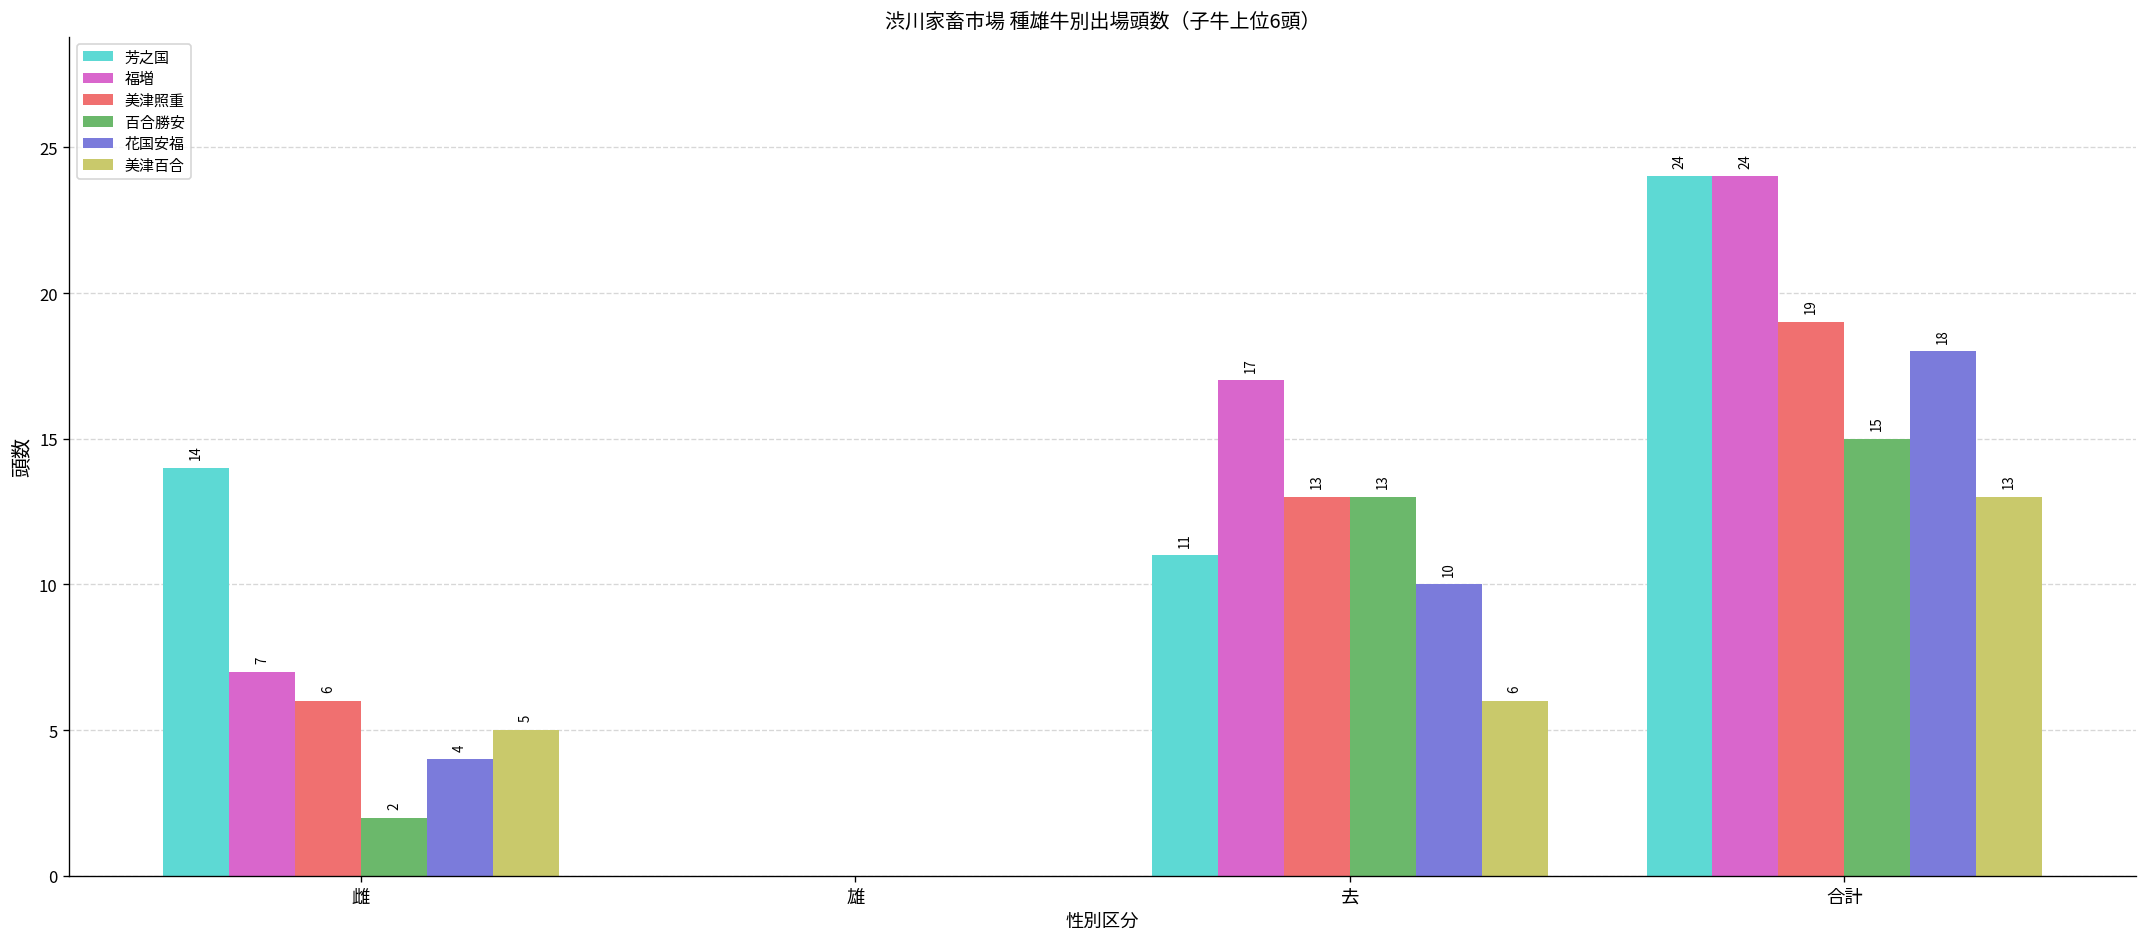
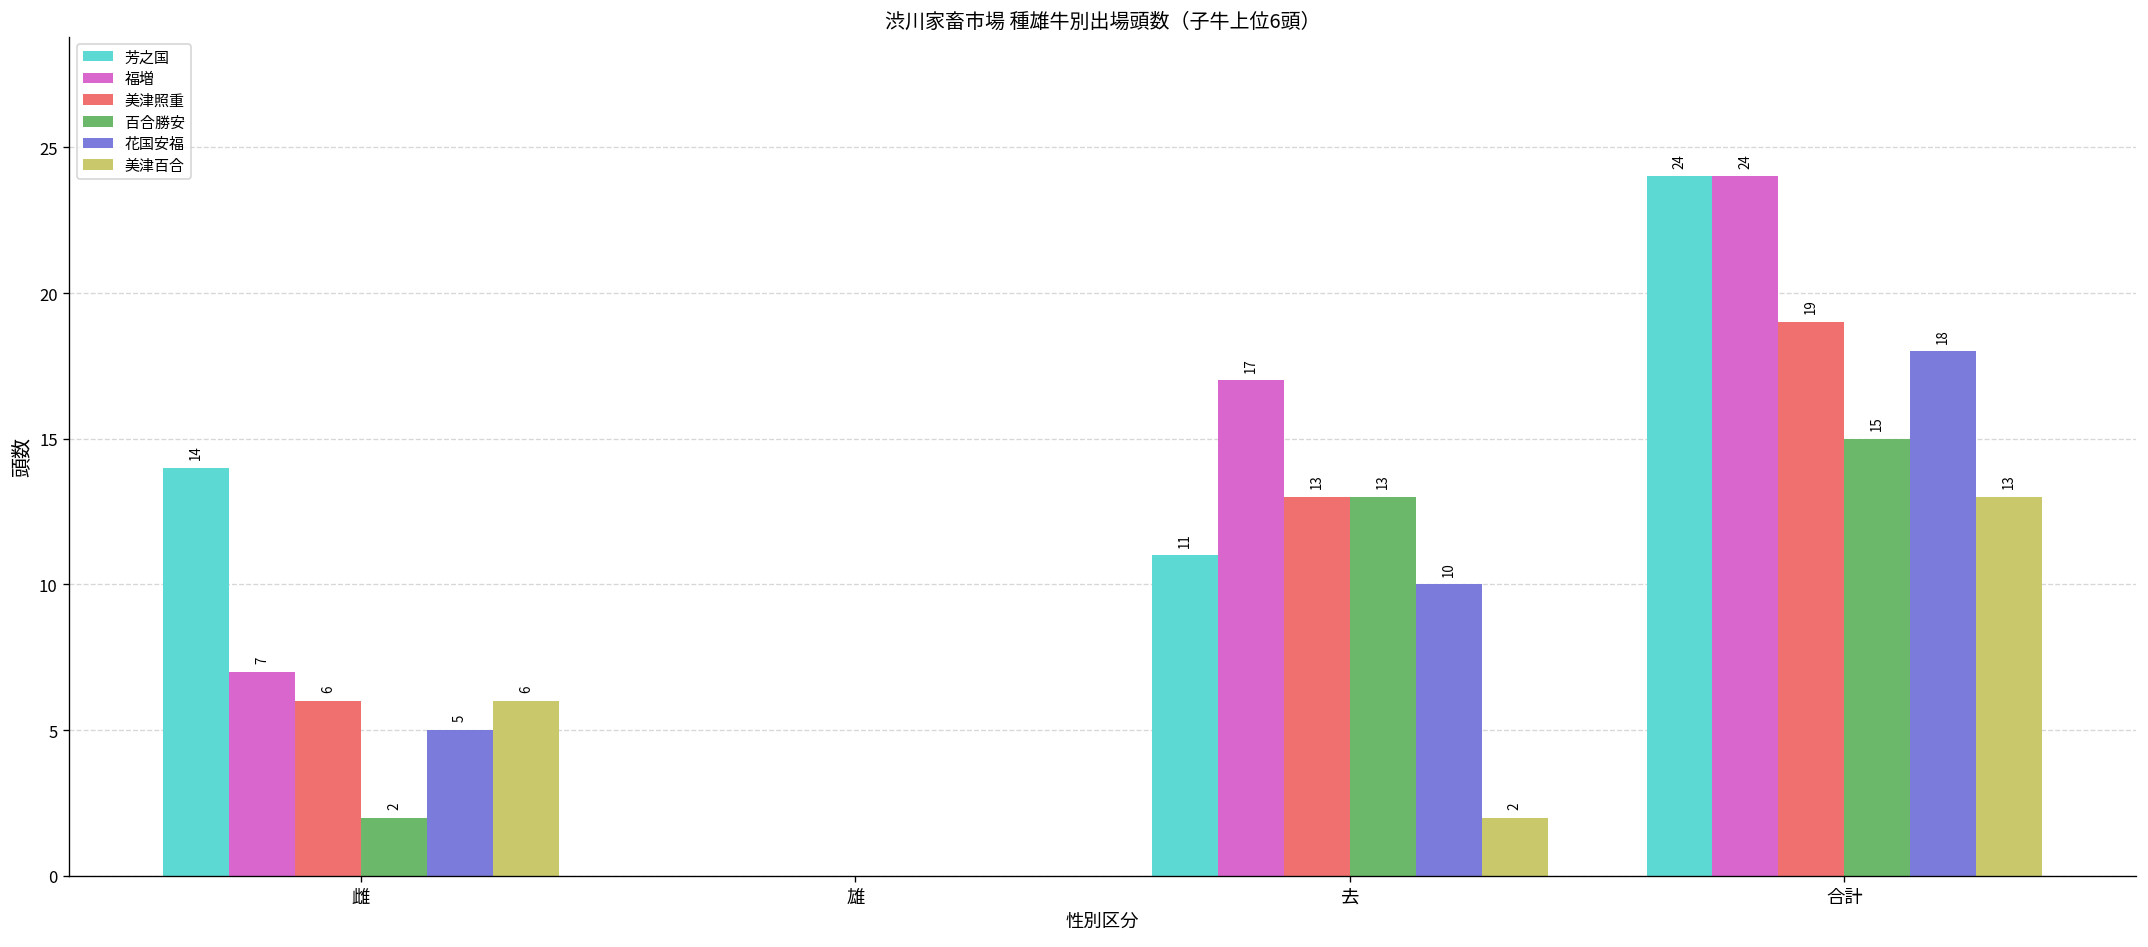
  {
    "芳之国": {
      "雌": 14,
      "去": 11,
      "合計": 24
    },
    "福増": {
      "雌": 7,
      "去": 17,
      "合計": 24
    },
    "美津照重": {
      "雌": 6,
      "去": 13,
      "合計": 19
    },
    "百合勝安": {
      "雌": 2,
      "去": 13,
      "合計": 15
    },
    "花国安福": {
-     "雌": 4,
+     "雌": 5,
      "去": 10,
      "合計": 18
    },
    "美津百合": {
-     "雌": 5,
-     "去": 6,
+     "雌": 6,
+     "去": 2,
      "合計": 13
    }
  }
